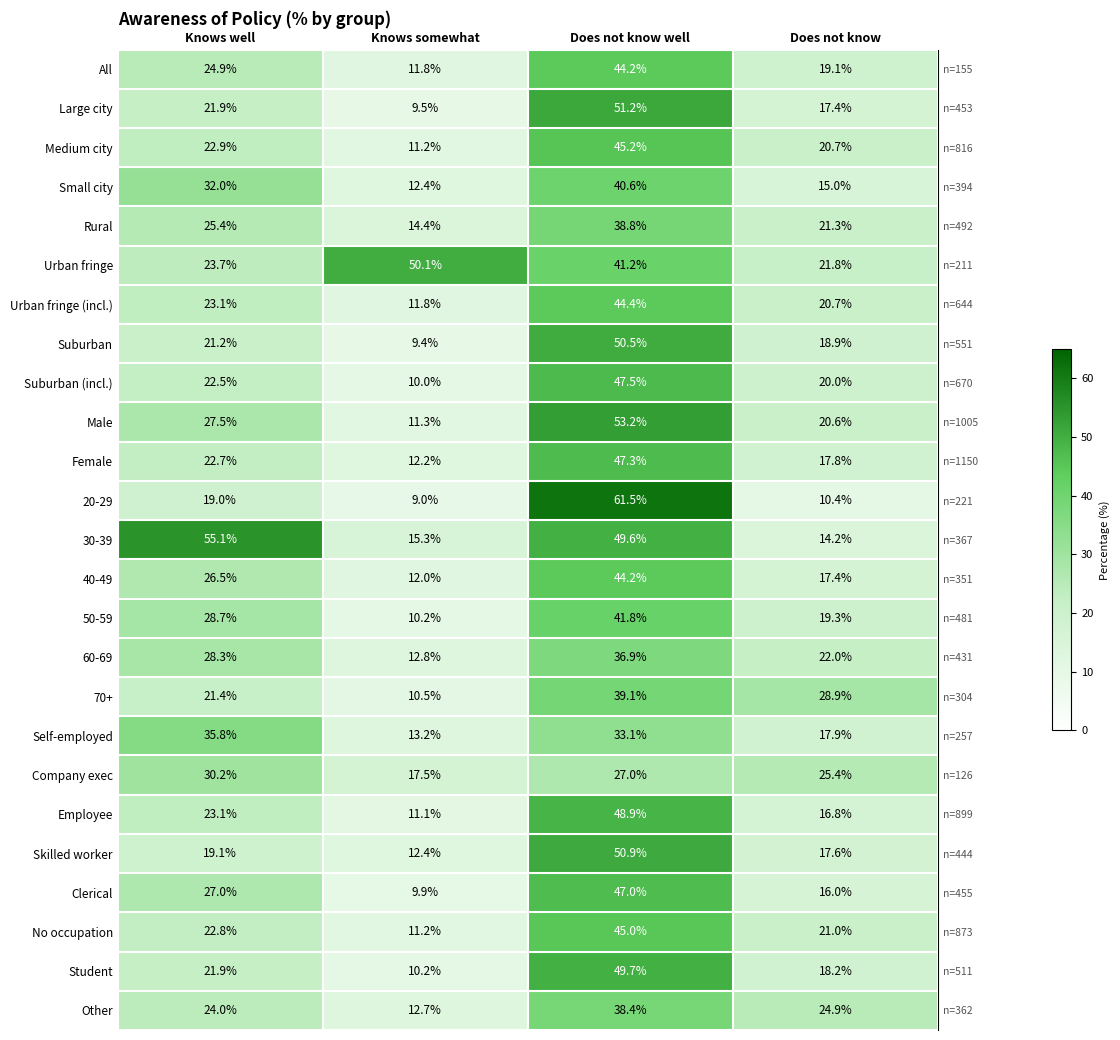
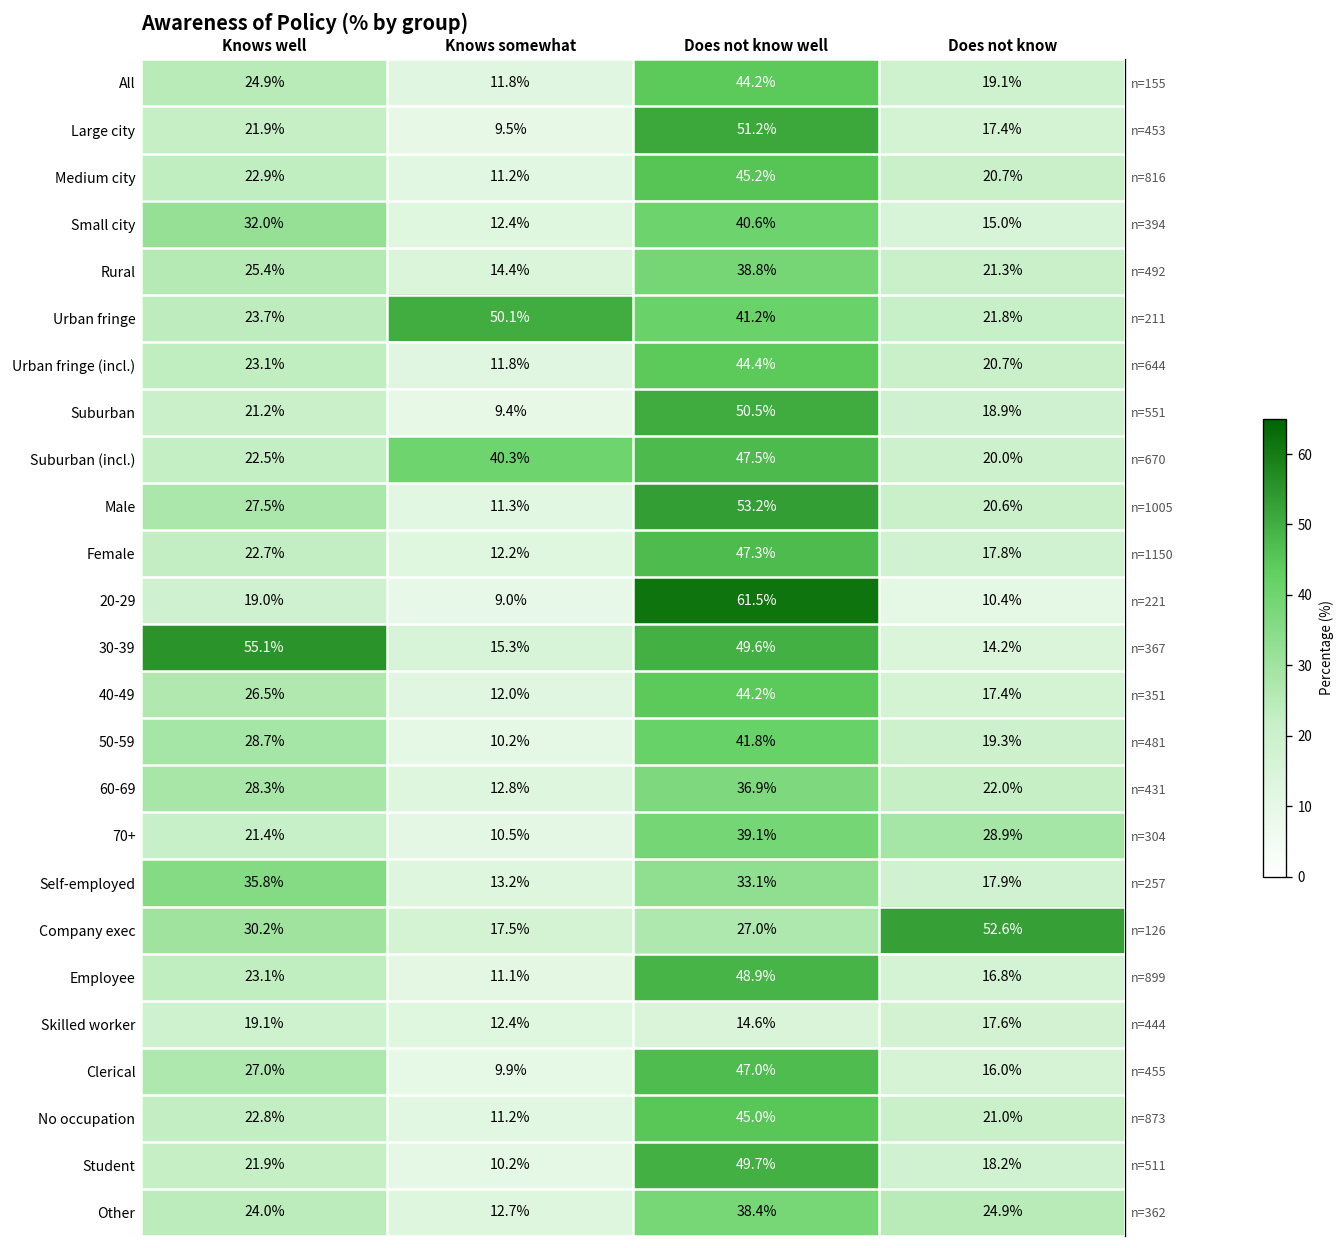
  {
    "All": {
      "Knows well": "24.9%",
      "Knows somewhat": "11.8%",
      "Does not know well": "44.2%",
      "Does not know": "19.1%"
    },
    "Large city": {
      "Knows well": "21.9%",
      "Knows somewhat": "9.5%",
      "Does not know well": "51.2%",
      "Does not know": "17.4%"
    },
    "Medium city": {
      "Knows well": "22.9%",
      "Knows somewhat": "11.2%",
      "Does not know well": "45.2%",
      "Does not know": "20.7%"
    },
    "Small city": {
      "Knows well": "32.0%",
      "Knows somewhat": "12.4%",
      "Does not know well": "40.6%",
      "Does not know": "15.0%"
    },
    "Rural": {
      "Knows well": "25.4%",
      "Knows somewhat": "14.4%",
      "Does not know well": "38.8%",
      "Does not know": "21.3%"
    },
    "Urban fringe": {
      "Knows well": "23.7%",
      "Knows somewhat": "50.1%",
      "Does not know well": "41.2%",
      "Does not know": "21.8%"
    },
    "Urban fringe (incl.)": {
      "Knows well": "23.1%",
      "Knows somewhat": "11.8%",
      "Does not know well": "44.4%",
      "Does not know": "20.7%"
    },
    "Suburban": {
      "Knows well": "21.2%",
      "Knows somewhat": "9.4%",
      "Does not know well": "50.5%",
      "Does not know": "18.9%"
    },
    "Suburban (incl.)": {
      "Knows well": "22.5%",
-     "Knows somewhat": "10.0%",
+     "Knows somewhat": "40.3%",
      "Does not know well": "47.5%",
      "Does not know": "20.0%"
    },
    "Male": {
      "Knows well": "27.5%",
      "Knows somewhat": "11.3%",
      "Does not know well": "53.2%",
      "Does not know": "20.6%"
    },
    "Female": {
      "Knows well": "22.7%",
      "Knows somewhat": "12.2%",
      "Does not know well": "47.3%",
      "Does not know": "17.8%"
    },
    "20-29": {
      "Knows well": "19.0%",
      "Knows somewhat": "9.0%",
      "Does not know well": "61.5%",
      "Does not know": "10.4%"
    },
    "30-39": {
      "Knows well": "55.1%",
      "Knows somewhat": "15.3%",
      "Does not know well": "49.6%",
      "Does not know": "14.2%"
    },
    "40-49": {
      "Knows well": "26.5%",
      "Knows somewhat": "12.0%",
      "Does not know well": "44.2%",
      "Does not know": "17.4%"
    },
    "50-59": {
      "Knows well": "28.7%",
      "Knows somewhat": "10.2%",
      "Does not know well": "41.8%",
      "Does not know": "19.3%"
    },
    "60-69": {
      "Knows well": "28.3%",
      "Knows somewhat": "12.8%",
      "Does not know well": "36.9%",
      "Does not know": "22.0%"
    },
    "70+": {
      "Knows well": "21.4%",
      "Knows somewhat": "10.5%",
      "Does not know well": "39.1%",
      "Does not know": "28.9%"
    },
    "Self-employed": {
      "Knows well": "35.8%",
      "Knows somewhat": "13.2%",
      "Does not know well": "33.1%",
      "Does not know": "17.9%"
    },
    "Company exec": {
      "Knows well": "30.2%",
      "Knows somewhat": "17.5%",
      "Does not know well": "27.0%",
-     "Does not know": "25.4%"
+     "Does not know": "52.6%"
    },
    "Employee": {
      "Knows well": "23.1%",
      "Knows somewhat": "11.1%",
      "Does not know well": "48.9%",
      "Does not know": "16.8%"
    },
    "Skilled worker": {
      "Knows well": "19.1%",
      "Knows somewhat": "12.4%",
-     "Does not know well": "50.9%",
+     "Does not know well": "14.6%",
      "Does not know": "17.6%"
    },
    "Clerical": {
      "Knows well": "27.0%",
      "Knows somewhat": "9.9%",
      "Does not know well": "47.0%",
      "Does not know": "16.0%"
    },
    "No occupation": {
      "Knows well": "22.8%",
      "Knows somewhat": "11.2%",
      "Does not know well": "45.0%",
      "Does not know": "21.0%"
    },
    "Student": {
      "Knows well": "21.9%",
      "Knows somewhat": "10.2%",
      "Does not know well": "49.7%",
      "Does not know": "18.2%"
    },
    "Other": {
      "Knows well": "24.0%",
      "Knows somewhat": "12.7%",
      "Does not know well": "38.4%",
      "Does not know": "24.9%"
    }
  }
